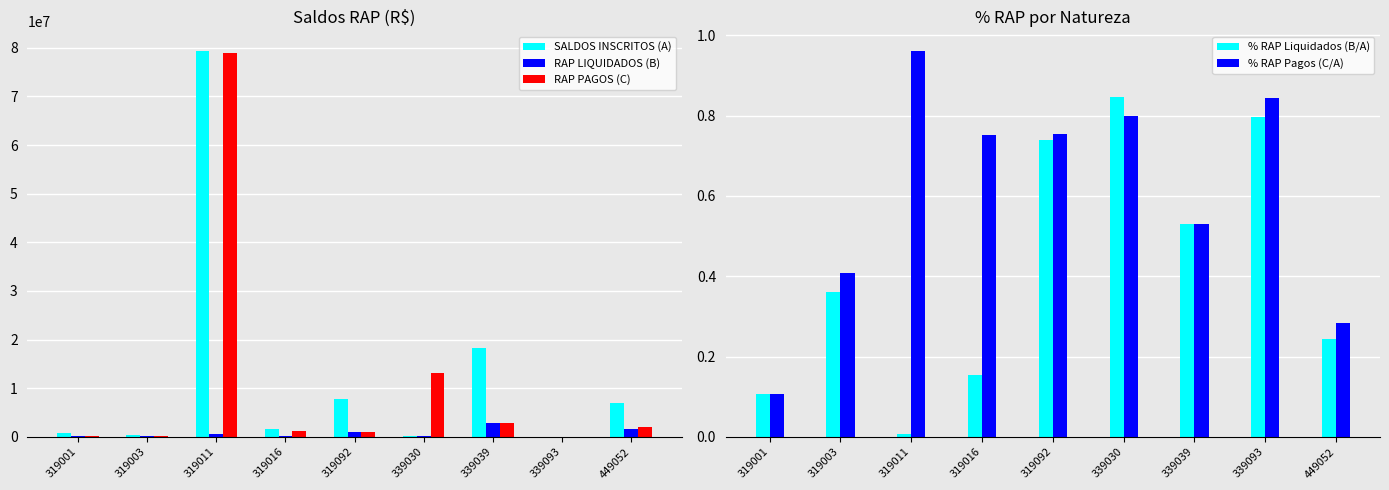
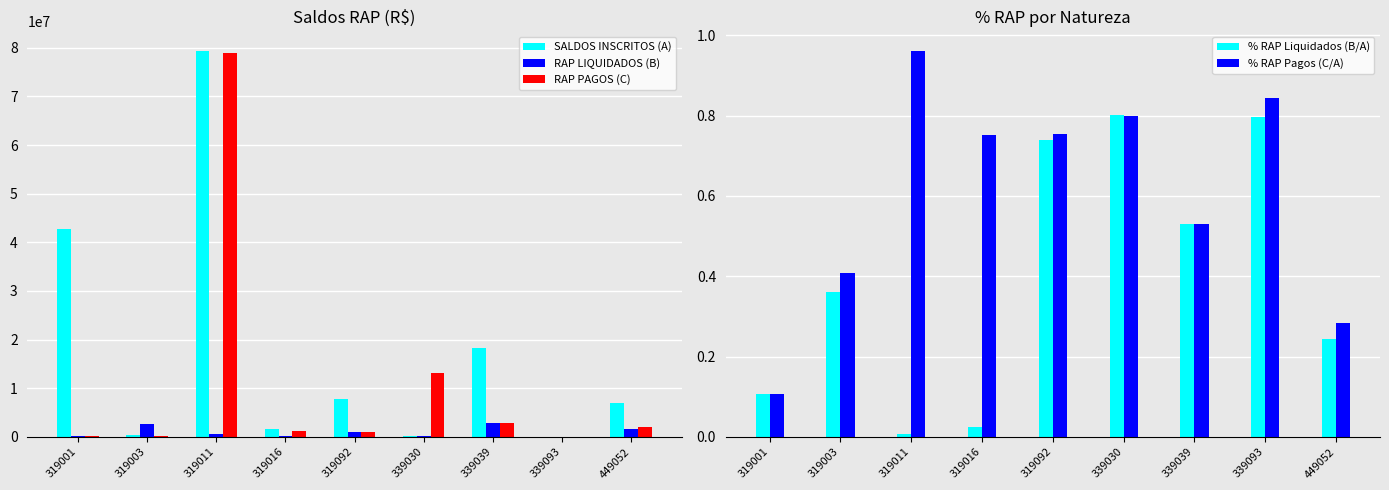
  {
    "Saldos RAP (R$)": {
      "SALDOS INSCRITOS (A)": {
-       "319001": 1000000,
+       "319001": 43000000,
        "319011": 79000000,
        "319016": 2000000,
        "319092": 8000000,
        "339039": 18000000,
        "449052": 7000000
      },
      "RAP LIQUIDADOS (B)": {
-       "319003": 0,
+       "319003": 3000000,
        "319011": 1000000,
        "319092": 1000000,
        "339039": 3000000,
        "449052": 2000000
      },
      "RAP PAGOS (C)": {
        "319011": 79000000,
        "319016": 1000000,
        "319092": 1000000,
        "339030": 13000000,
        "339039": 3000000,
        "449052": 2000000
      }
    },
    "% RAP por Natureza": {
      "% RAP Liquidados (B/A)": {
        "319001": 0.11,
        "319003": 0.36,
        "319011": 0.01,
-       "319016": 0.15,
+       "319016": 0.02,
        "319092": 0.74,
-       "339030": 0.85,
+       "339030": 0.80,
        "339039": 0.53,
        "339093": 0.80,
        "449052": 0.24
      },
      "% RAP Pagos (C/A)": {
        "319001": 0.11,
        "319003": 0.41,
        "319011": 0.96,
        "319016": 0.75,
        "319092": 0.76,
        "339030": 0.80,
        "339039": 0.53,
        "339093": 0.84,
        "449052": 0.28
      }
    }
  }
